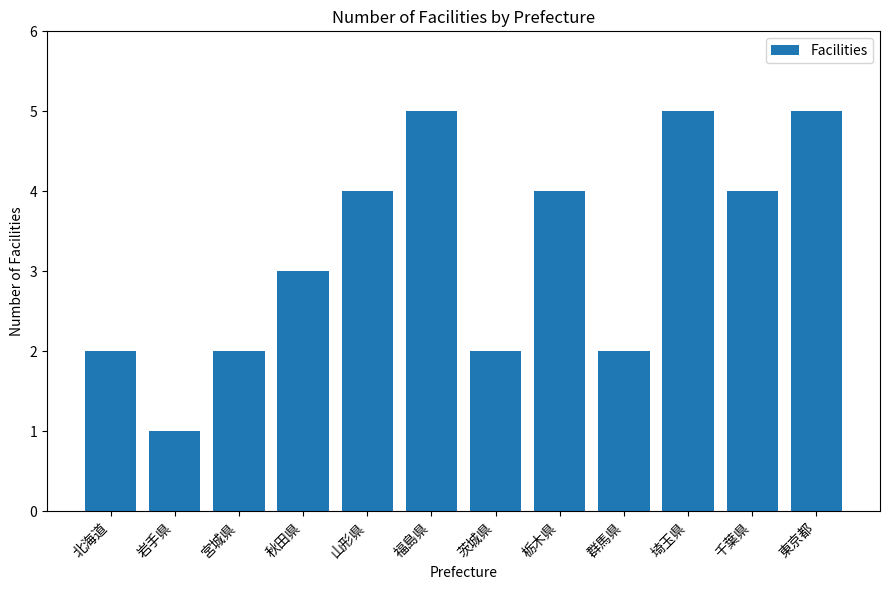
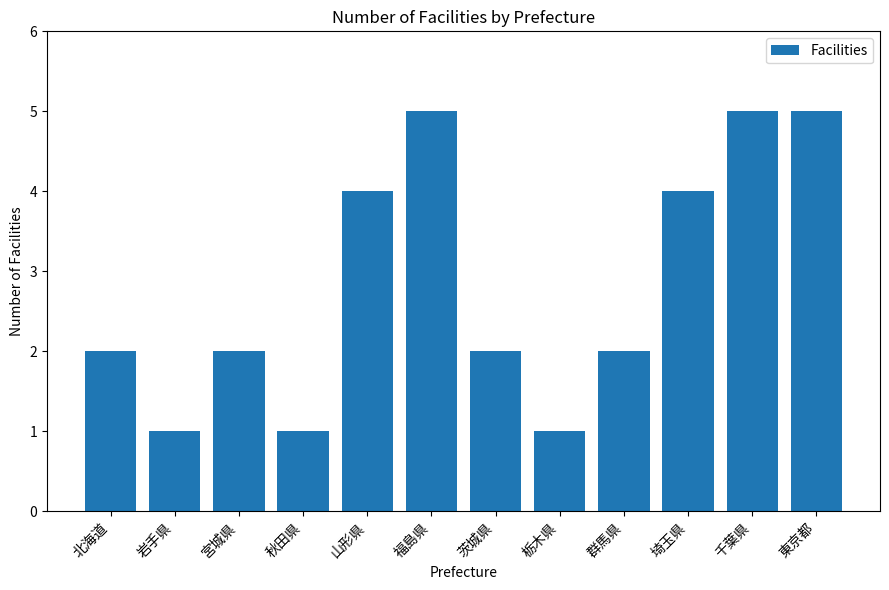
  {
    "北海道": 2,
    "岩手県": 1,
    "宮城県": 2,
-   "秋田県": 3,
+   "秋田県": 1,
    "山形県": 4,
    "福島県": 5,
    "茨城県": 2,
-   "栃木県": 4,
+   "栃木県": 1,
    "群馬県": 2,
-   "埼玉県": 5,
-   "千葉県": 4,
+   "埼玉県": 4,
+   "千葉県": 5,
    "東京都": 5
  }
